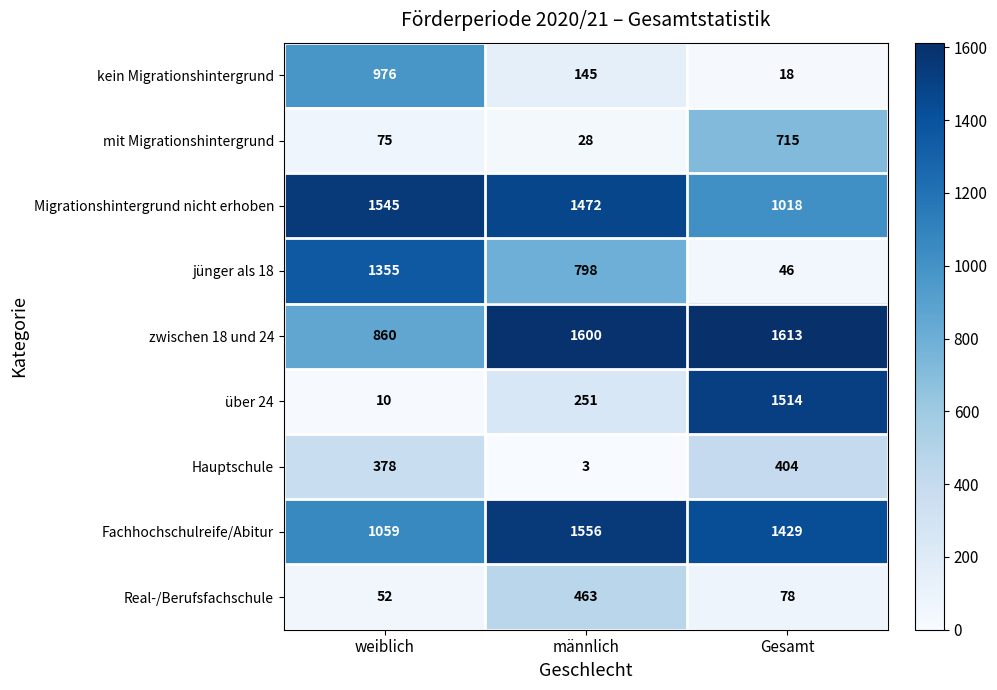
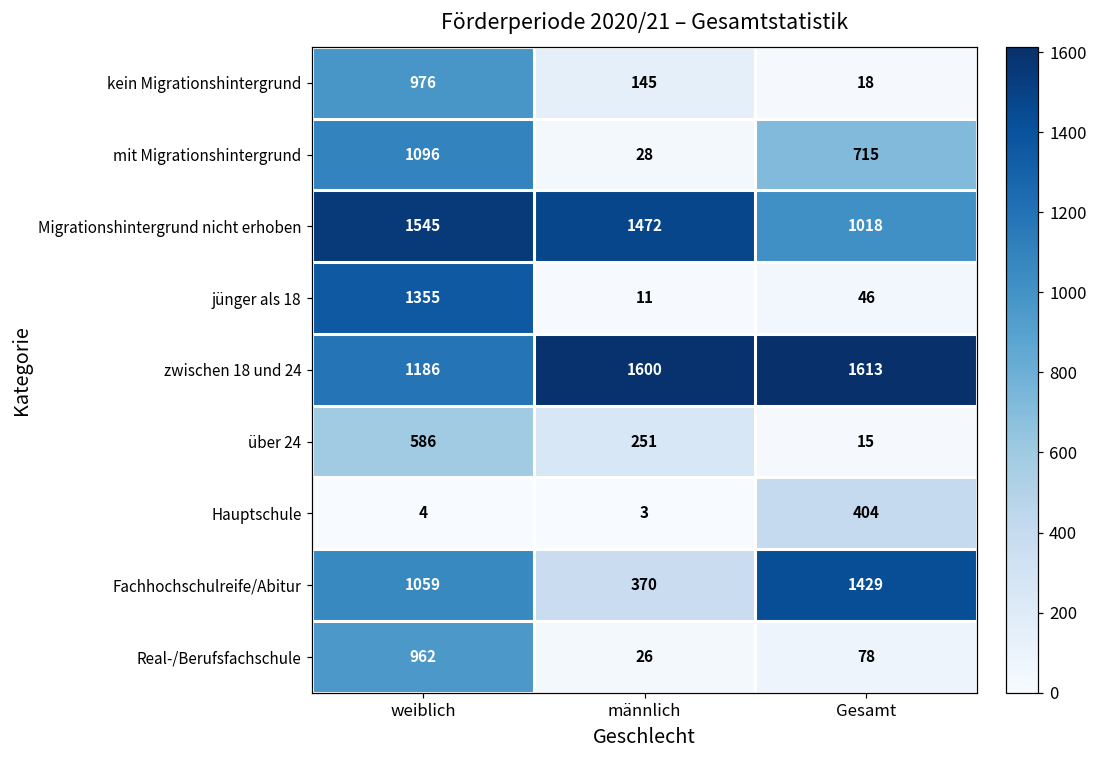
  {
    "kein Migrationshintergrund": {
      "weiblich": 976,
      "männlich": 145,
      "Gesamt": 18
    },
    "mit Migrationshintergrund": {
-     "weiblich": 75,
+     "weiblich": 1096,
      "männlich": 28,
      "Gesamt": 715
    },
    "Migrationshintergrund nicht erhoben": {
      "weiblich": 1545,
      "männlich": 1472,
      "Gesamt": 1018
    },
    "jünger als 18": {
      "weiblich": 1355,
-     "männlich": 798,
+     "männlich": 11,
      "Gesamt": 46
    },
    "zwischen 18 und 24": {
-     "weiblich": 860,
+     "weiblich": 1186,
      "männlich": 1600,
      "Gesamt": 1613
    },
    "über 24": {
-     "weiblich": 10,
+     "weiblich": 586,
      "männlich": 251,
-     "Gesamt": 1514
+     "Gesamt": 15
    },
    "Hauptschule": {
-     "weiblich": 378,
+     "weiblich": 4,
      "männlich": 3,
      "Gesamt": 404
    },
    "Fachhochschulreife/Abitur": {
      "weiblich": 1059,
-     "männlich": 1556,
+     "männlich": 370,
      "Gesamt": 1429
    },
    "Real-/Berufsfachschule": {
-     "weiblich": 52,
-     "männlich": 463,
+     "weiblich": 962,
+     "männlich": 26,
      "Gesamt": 78
    }
  }
